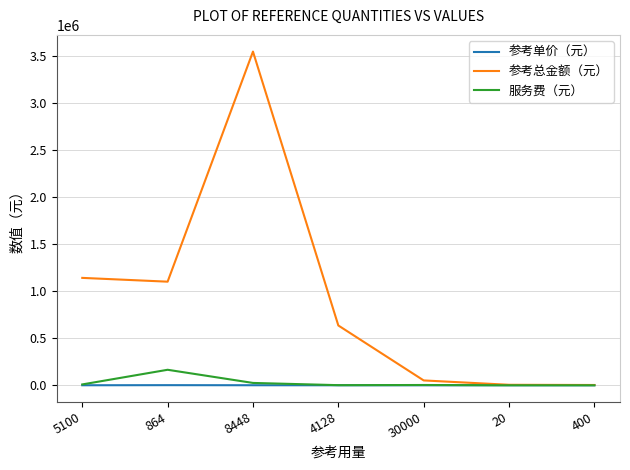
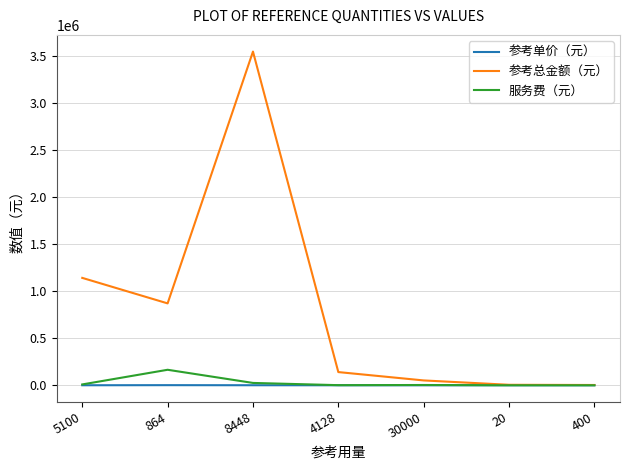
  {
    "参考单价（元）": {
      "864": 0
    },
    "参考总金额（元）": {
      "5100": 1100000,
-     "864": 1100000,
+     "864": 900000,
      "8448": 3500000,
-     "4128": 600000,
+     "4128": 100000,
      "30000": 100000
    },
    "服务费（元）": {
      "864": 200000
    }
  }
